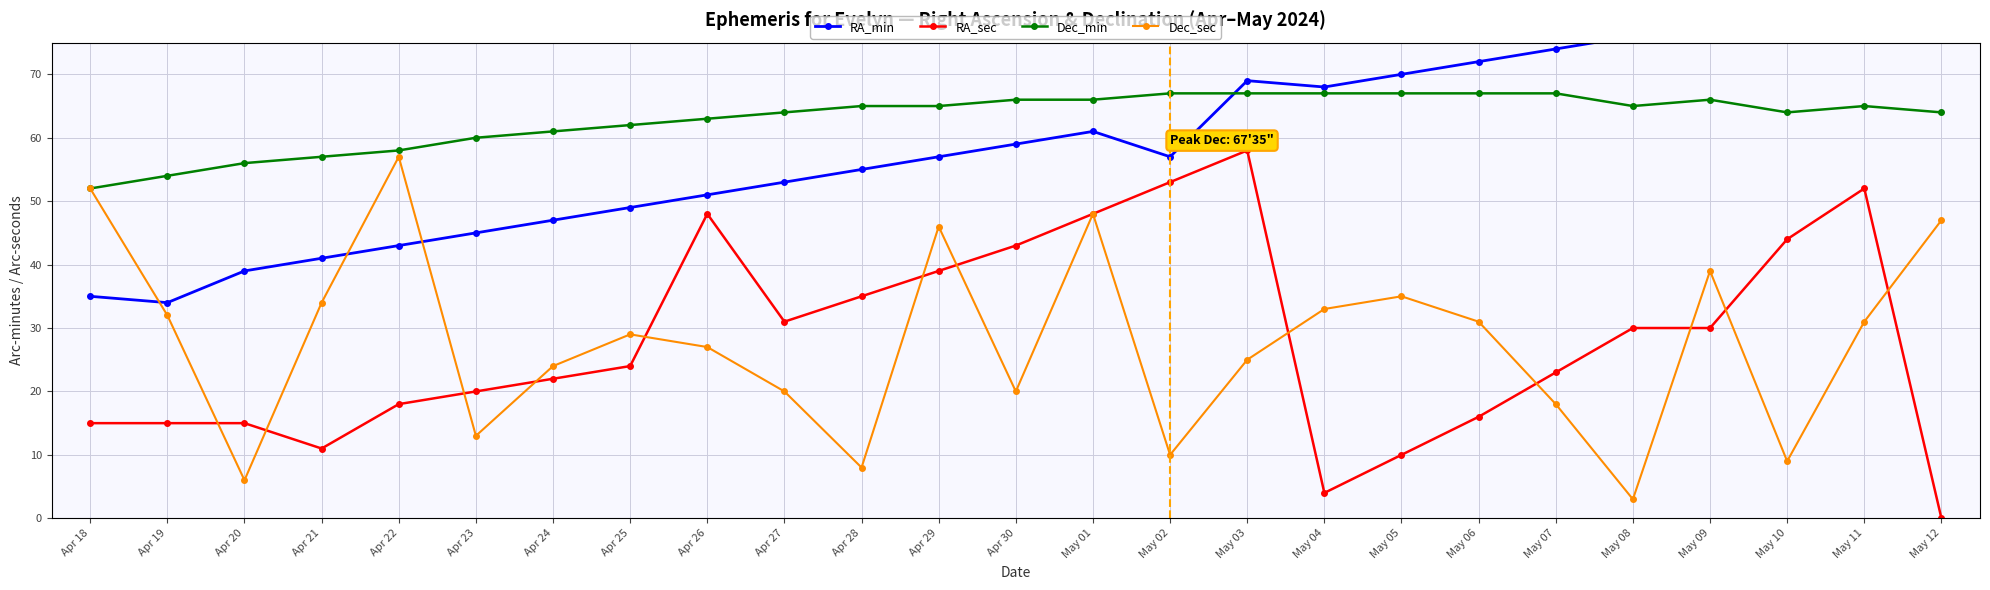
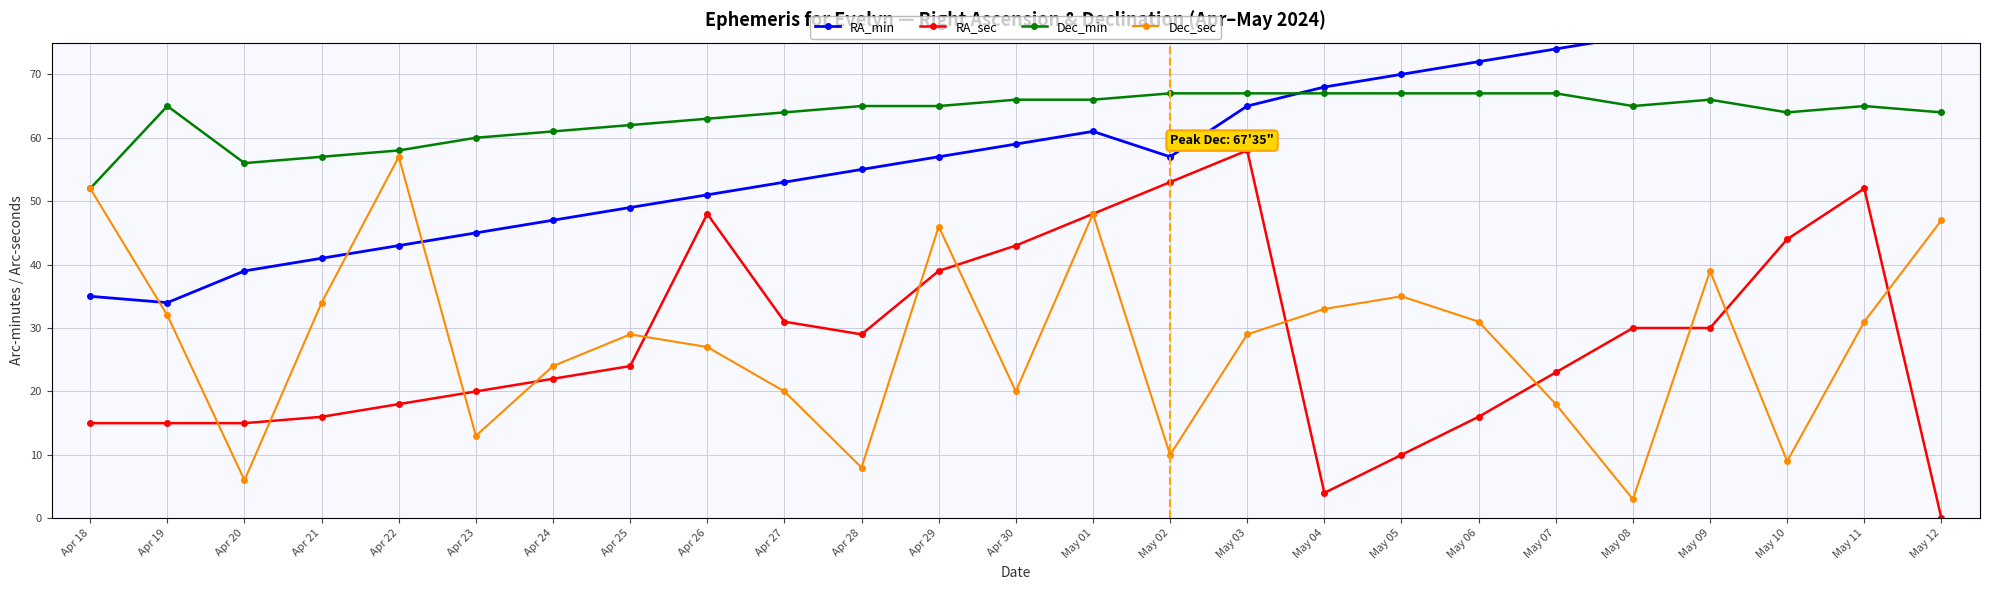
  {
    "RA_min": {
      "Apr 18": 35,
      "Apr 19": 34,
      "Apr 20": 39,
      "Apr 21": 41,
      "Apr 22": 43,
      "Apr 23": 45,
      "Apr 24": 47,
      "Apr 25": 49,
      "Apr 26": 51,
      "Apr 27": 53,
      "Apr 28": 55,
      "Apr 29": 57,
      "Apr 30": 59,
      "May 01": 61,
      "May 02": 57,
-     "May 03": 69,
+     "May 03": 65,
      "May 04": 68,
      "May 05": 70,
      "May 06": 72,
      "May 07": 74
    },
    "RA_sec": {
      "Apr 18": 15,
      "Apr 19": 15,
      "Apr 20": 15,
-     "Apr 21": 11,
+     "Apr 21": 16,
      "Apr 22": 18,
      "Apr 23": 20,
      "Apr 24": 22,
      "Apr 25": 24,
      "Apr 26": 48,
      "Apr 27": 31,
-     "Apr 28": 35,
+     "Apr 28": 29,
      "Apr 29": 39,
      "Apr 30": 43,
      "May 02": 53,
      "May 04": 4,
      "May 05": 10,
      "May 06": 16,
      "May 07": 23,
      "May 08": 30,
      "May 09": 30,
      "May 10": 44,
      "May 11": 52,
      "May 12": 0
    },
    "Dec_min": {
-     "Apr 19": 54,
+     "Apr 19": 65,
      "Apr 20": 56,
      "Apr 21": 57,
      "Apr 22": 58,
      "Apr 23": 60,
      "Apr 24": 61,
      "Apr 25": 62,
      "Apr 26": 63,
      "Apr 27": 64,
      "Apr 28": 65,
      "Apr 29": 65,
      "Apr 30": 66,
      "May 01": 66,
      "May 02": 67,
      "May 03": 67,
      "May 04": 67,
      "May 05": 67,
      "May 06": 67,
      "May 07": 67,
      "May 08": 65,
      "May 09": 66,
      "May 10": 64,
      "May 11": 65,
      "May 12": 64
    },
    "Dec_sec": {
      "Apr 19": 32,
      "Apr 20": 6,
      "Apr 21": 34,
      "Apr 22": 57,
      "Apr 23": 13,
      "Apr 24": 24,
      "Apr 25": 29,
      "Apr 26": 27,
      "Apr 27": 20,
      "Apr 28": 8,
      "Apr 29": 46,
      "Apr 30": 20,
      "May 02": 10,
-     "May 03": 25,
+     "May 03": 29,
      "May 04": 33,
      "May 05": 35,
      "May 06": 31,
      "May 07": 18,
      "May 08": 3,
      "May 09": 39,
      "May 10": 9,
      "May 11": 31,
      "May 12": 47
    }
  }
